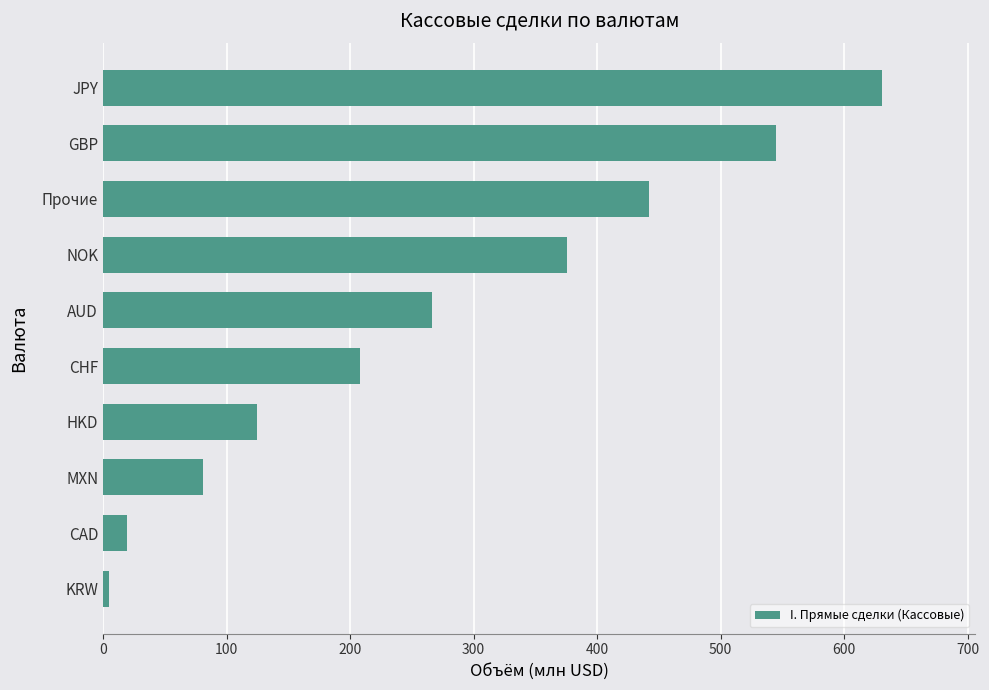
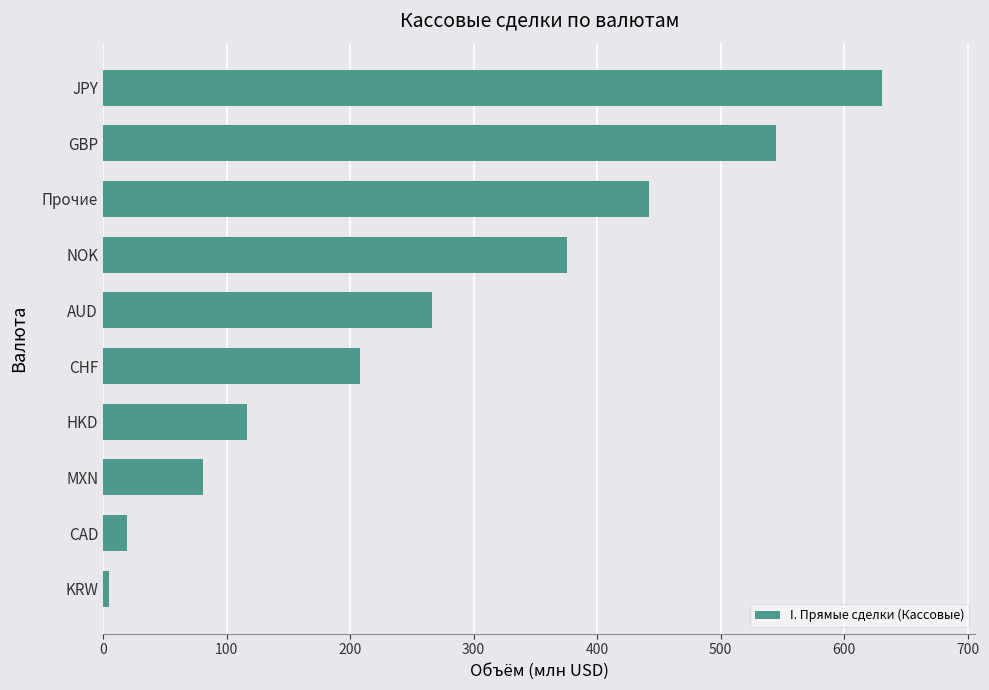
  {
    "JPY": 631,
    "GBP": 545,
    "Прочие": 442,
    "NOK": 376,
    "AUD": 266,
    "CHF": 208,
-   "HKD": 125,
+   "HKD": 117,
    "MXN": 81,
    "CAD": 20,
    "KRW": 5
  }
